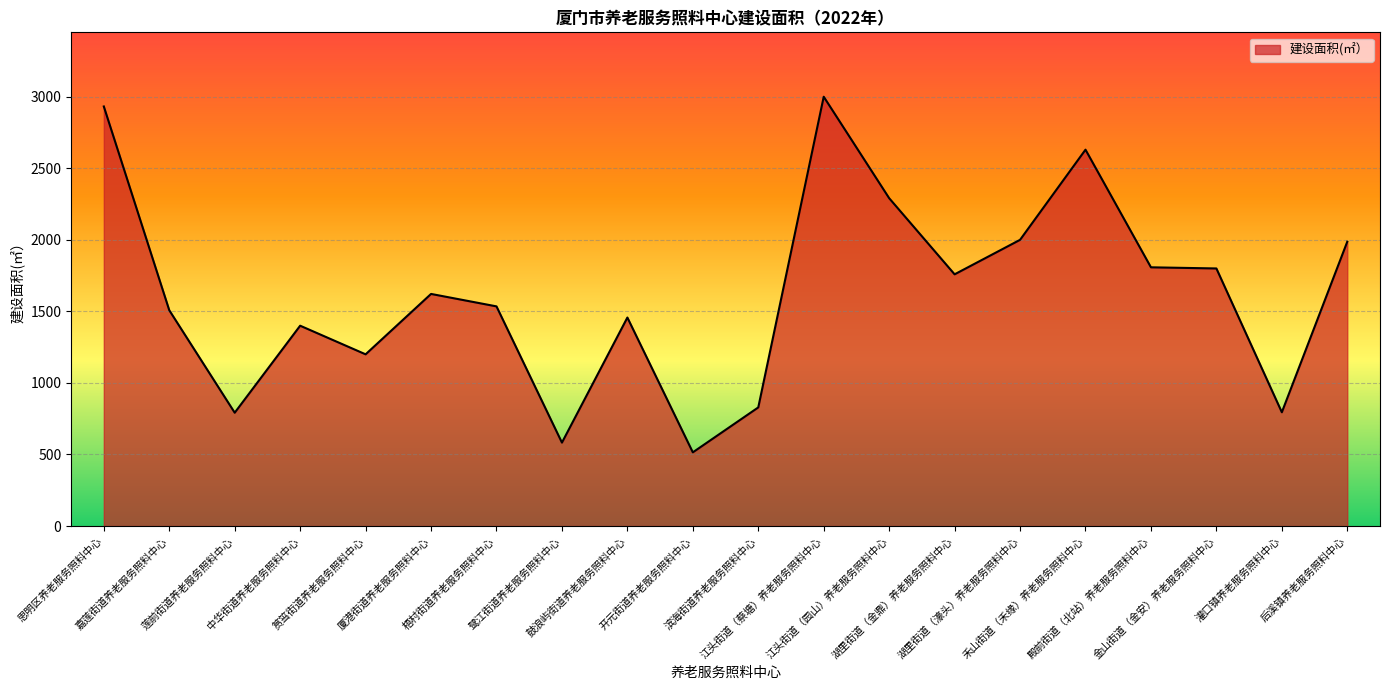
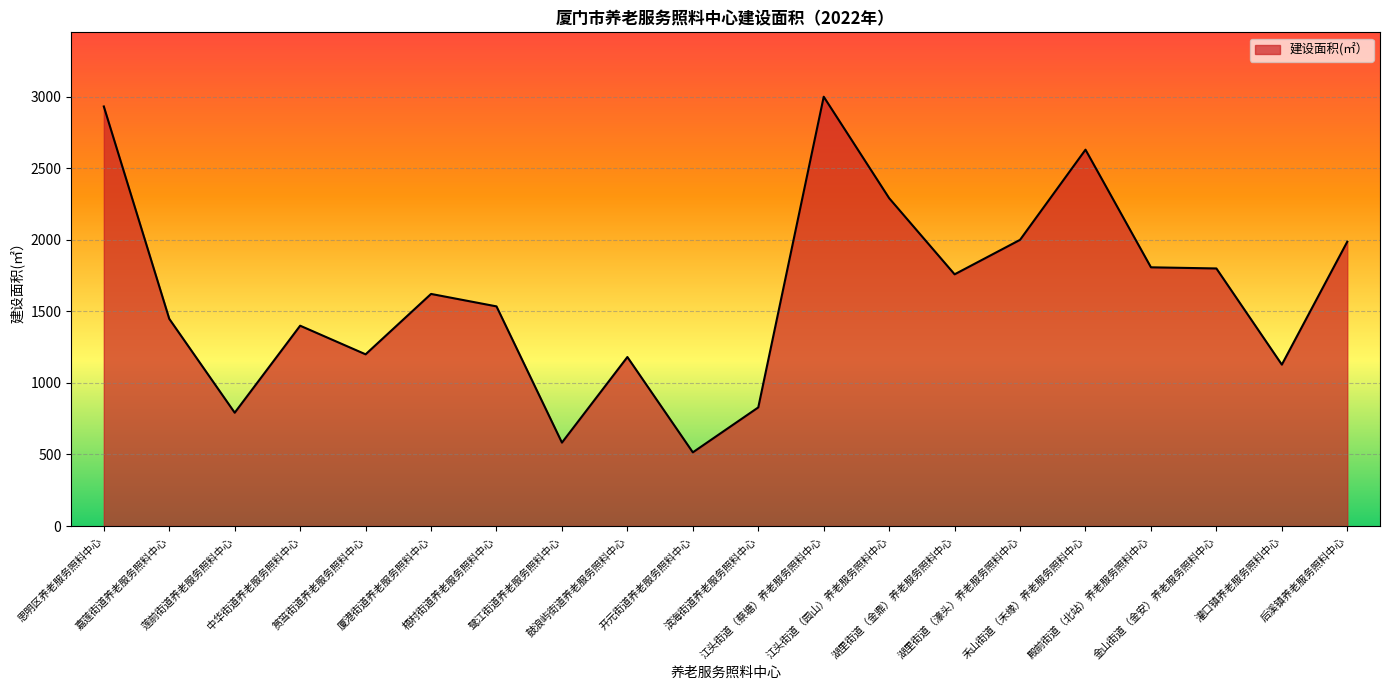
  {
    "思明区养老服务照料中心": 2930,
-   "嘉莲街道养老服务照料中心": 1510,
+   "嘉莲街道养老服务照料中心": 1450,
    "莲前街道养老服务照料中心": 790,
    "中华街道养老服务照料中心": 1400,
    "筼筜街道养老服务照料中心": 1200,
    "厦港街道养老服务照料中心": 1620,
    "梧村街道养老服务照料中心": 1540,
    "鹭江街道养老服务照料中心": 580,
-   "鼓浪屿街道养老服务照料中心": 1460,
+   "鼓浪屿街道养老服务照料中心": 1180,
    "开元街道养老服务照料中心": 520,
    "滨海街道养老服务照料中心": 830,
    "江头街道（蔡塘）养老服务照料中心": 3000,
    "江头街道（园山）养老服务照料中心": 2290,
    "湖里街道（金鼎）养老服务照料中心": 1760,
    "湖里街道（濠头）养老服务照料中心": 2000,
    "禾山街道（禾缘）养老服务照料中心": 2630,
    "殿前街道（北站）养老服务照料中心": 1810,
    "金山街道（金安）养老服务照料中心": 1800,
-   "灌口镇养老服务照料中心": 800,
+   "灌口镇养老服务照料中心": 1130,
    "后溪镇养老服务照料中心": 1990
  }
